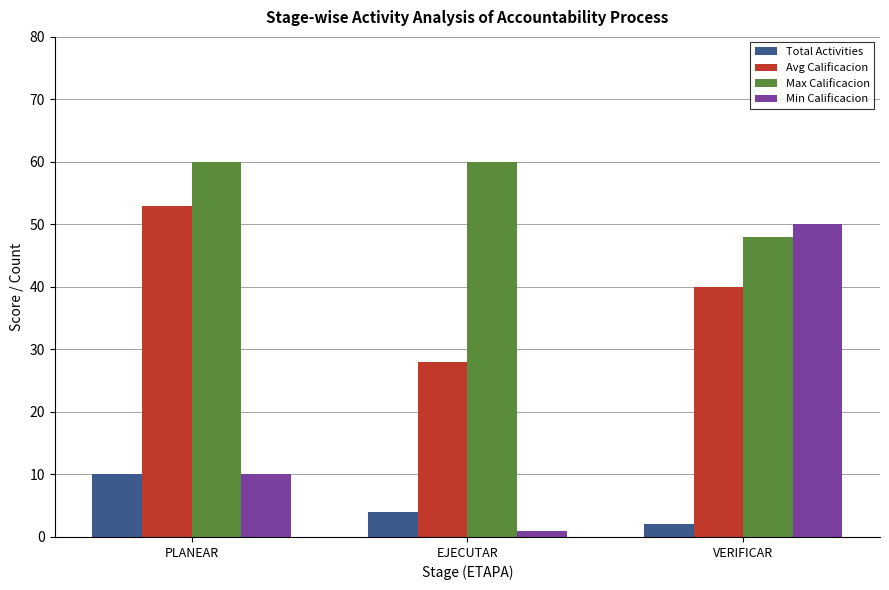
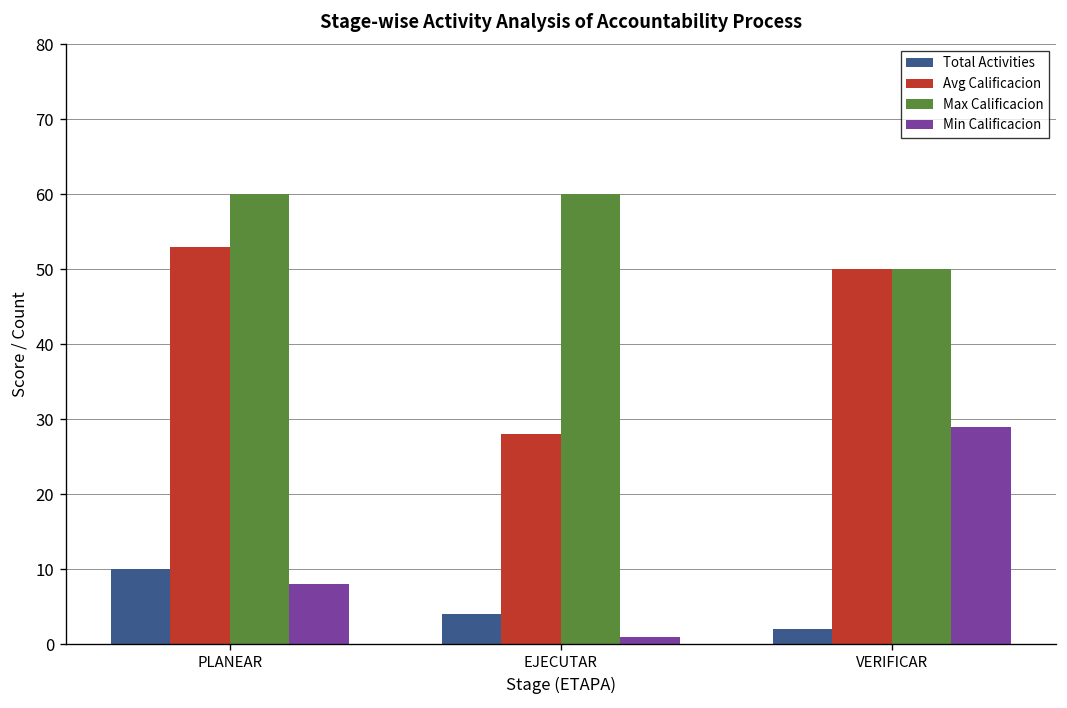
  {
    "Total Activities": {
      "PLANEAR": 10,
      "EJECUTAR": 4,
      "VERIFICAR": 2
    },
    "Avg Calificacion": {
      "PLANEAR": 53,
      "EJECUTAR": 28,
-     "VERIFICAR": 40
+     "VERIFICAR": 50
    },
    "Max Calificacion": {
      "PLANEAR": 60,
      "EJECUTAR": 60,
-     "VERIFICAR": 48
+     "VERIFICAR": 50
    },
    "Min Calificacion": {
-     "PLANEAR": 10,
+     "PLANEAR": 8,
      "EJECUTAR": 1,
-     "VERIFICAR": 50
+     "VERIFICAR": 29
    }
  }
